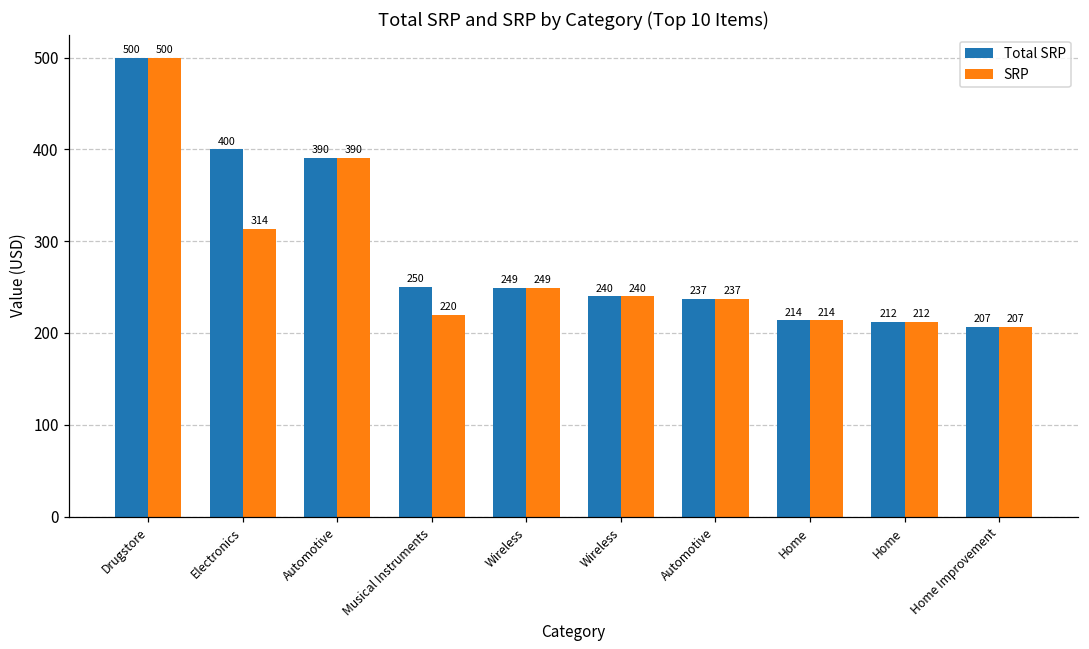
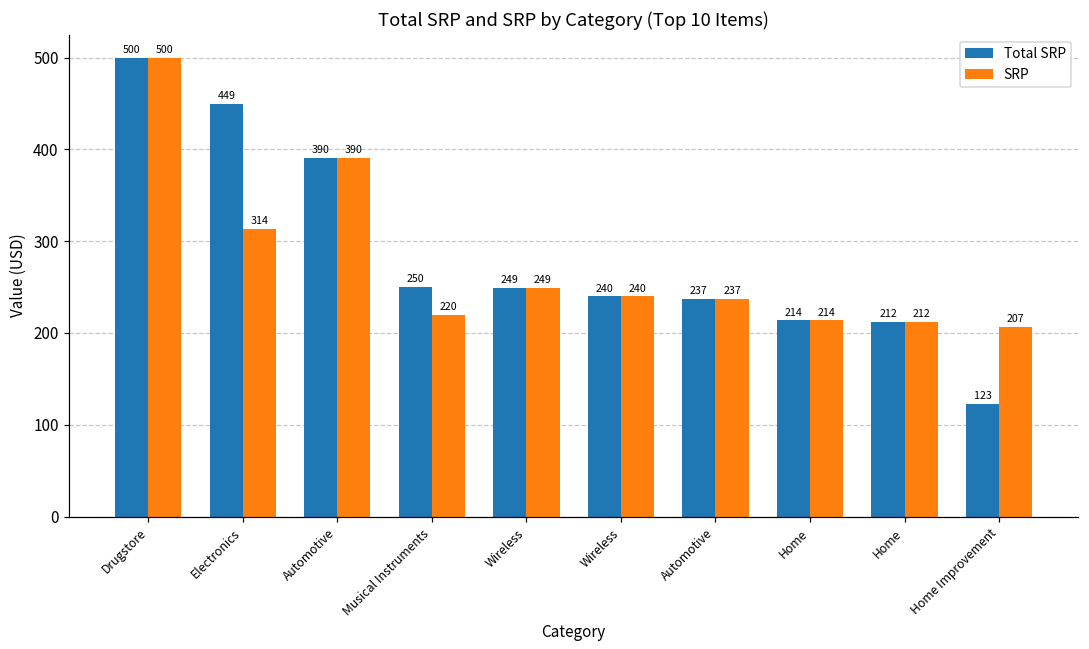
  {
    "Total SRP": {
      "Drugstore": 500,
-     "Electronics": 400,
+     "Electronics": 449,
      "Musical Instruments": 250,
-     "Home Improvement": 207
+     "Home Improvement": 123
    },
    "SRP": {
      "Drugstore": 500,
      "Electronics": 314,
      "Musical Instruments": 220,
      "Home Improvement": 207
    }
  }
